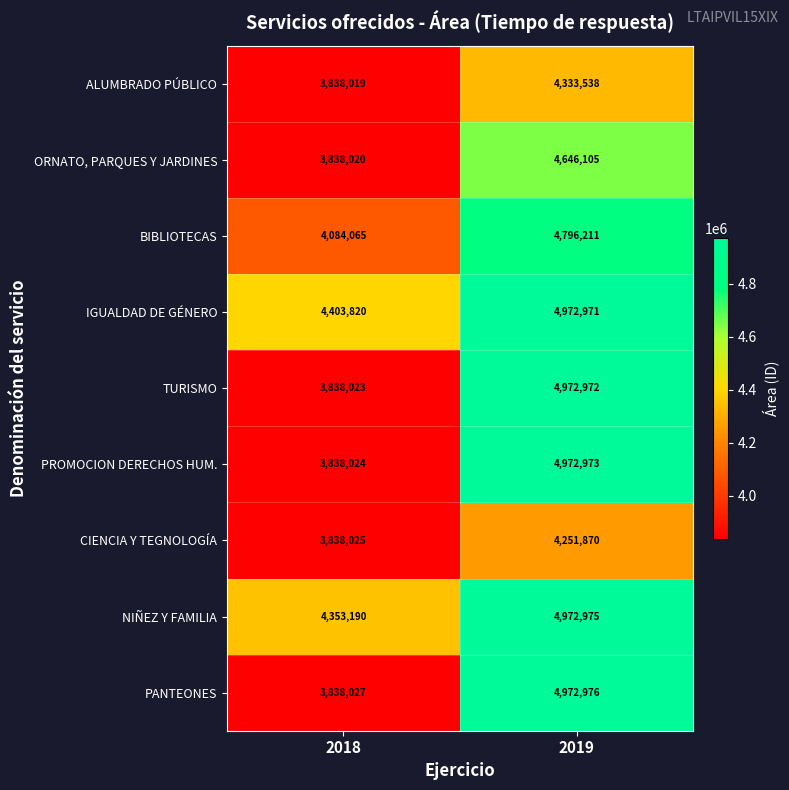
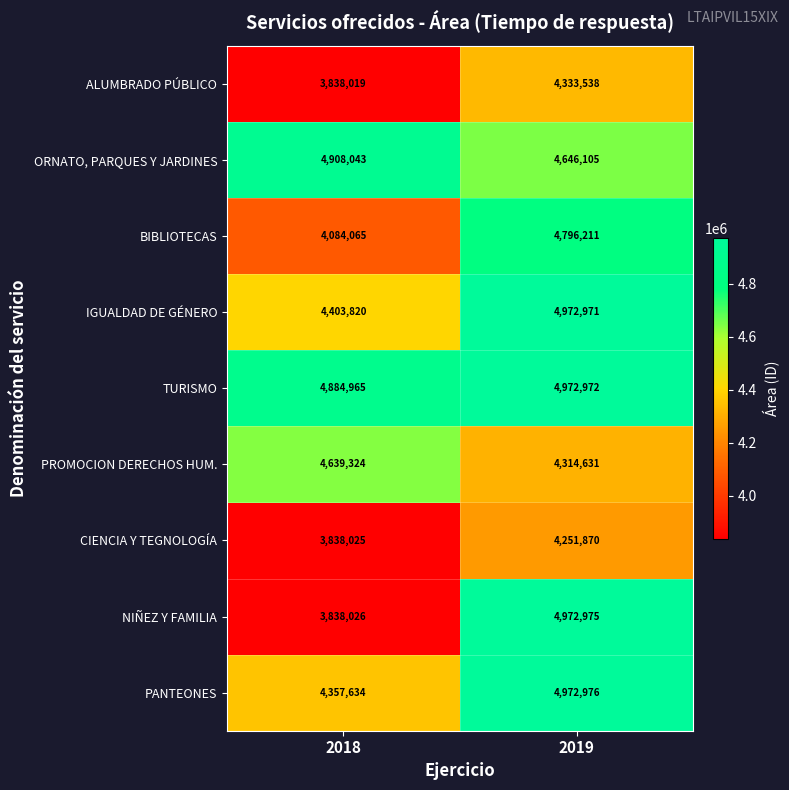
  {
    "ALUMBRADO PÚBLICO": {
      "2018": "3,838,019",
      "2019": "4,333,538"
    },
    "ORNATO, PARQUES Y JARDINES": {
-     "2018": "3,838,020",
+     "2018": "4,908,043",
      "2019": "4,646,105"
    },
    "BIBLIOTECAS": {
      "2018": "4,084,065",
      "2019": "4,796,211"
    },
    "IGUALDAD DE GÉNERO": {
      "2018": "4,403,820",
      "2019": "4,972,971"
    },
    "TURISMO": {
-     "2018": "3,838,023",
+     "2018": "4,884,965",
      "2019": "4,972,972"
    },
    "PROMOCION DERECHOS HUM.": {
-     "2018": "3,838,024",
-     "2019": "4,972,973"
+     "2018": "4,639,324",
+     "2019": "4,314,631"
    },
    "CIENCIA Y TEGNOLOGÍA": {
      "2018": "3,838,025",
      "2019": "4,251,870"
    },
    "NIÑEZ Y FAMILIA": {
-     "2018": "4,353,190",
+     "2018": "3,838,026",
      "2019": "4,972,975"
    },
    "PANTEONES": {
-     "2018": "3,838,027",
+     "2018": "4,357,634",
      "2019": "4,972,976"
    }
  }
